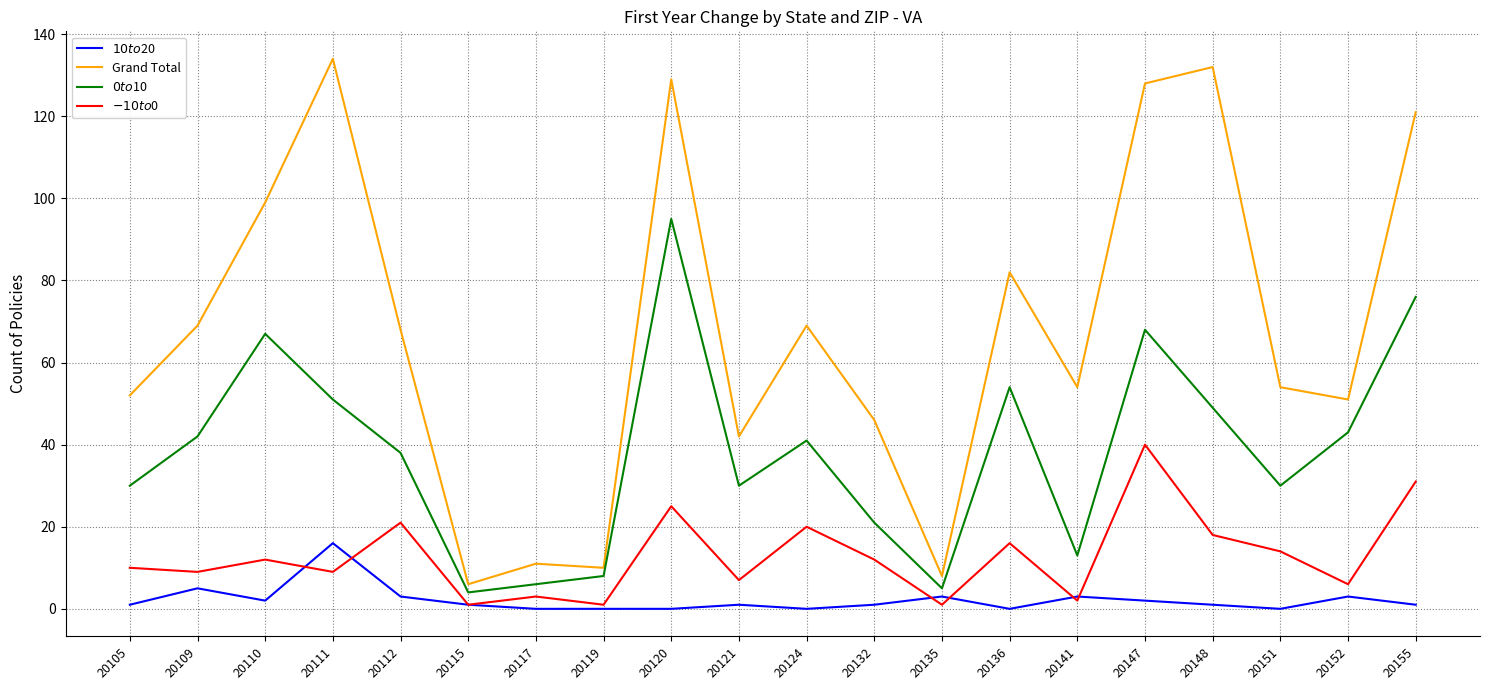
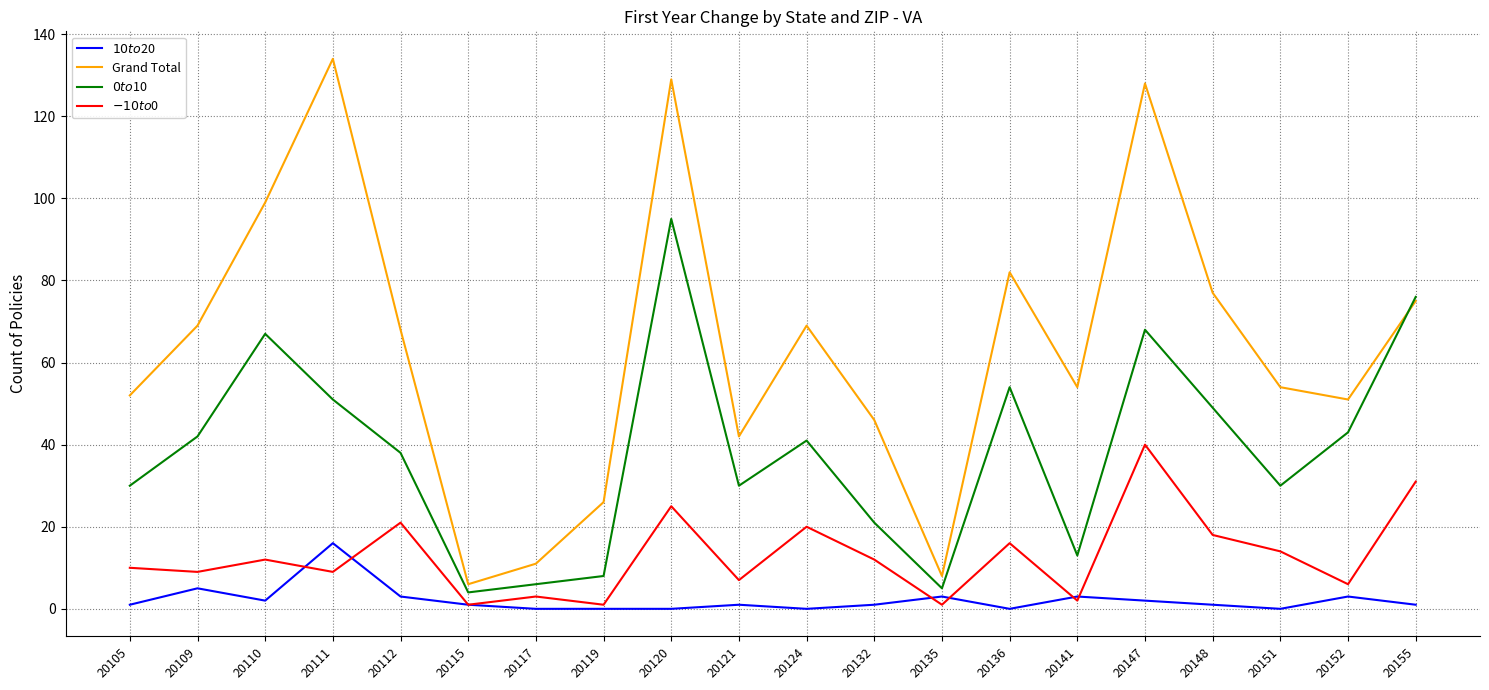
  {
    "Grand Total": {
      "20105": 52,
      "20109": 69,
      "20110": 99,
      "20111": 134,
      "20112": 68,
      "20115": 6,
      "20117": 11,
-     "20119": 10,
+     "20119": 26,
      "20120": 129,
      "20121": 42,
      "20124": 69,
      "20132": 46,
      "20135": 8,
      "20136": 82,
      "20141": 54,
      "20147": 128,
-     "20148": 132,
+     "20148": 77,
      "20151": 54,
      "20152": 51,
-     "20155": 121
+     "20155": 75
    }
  }
